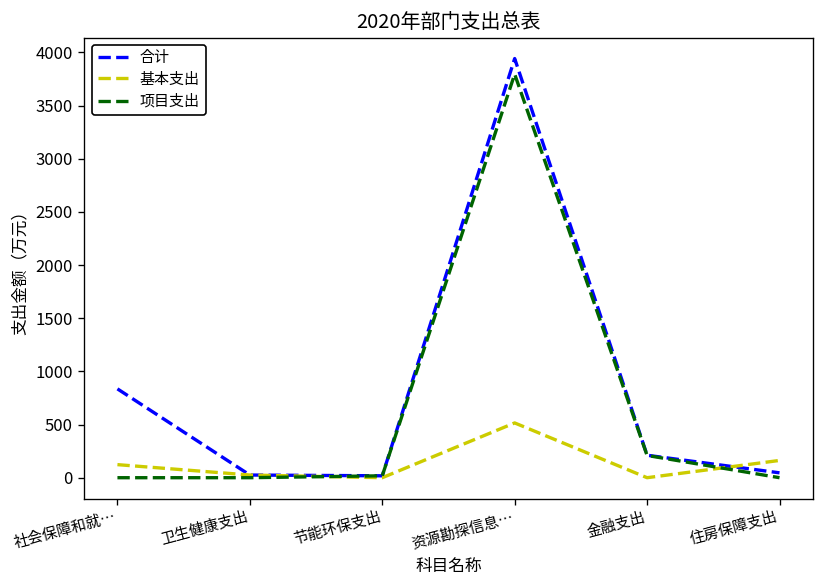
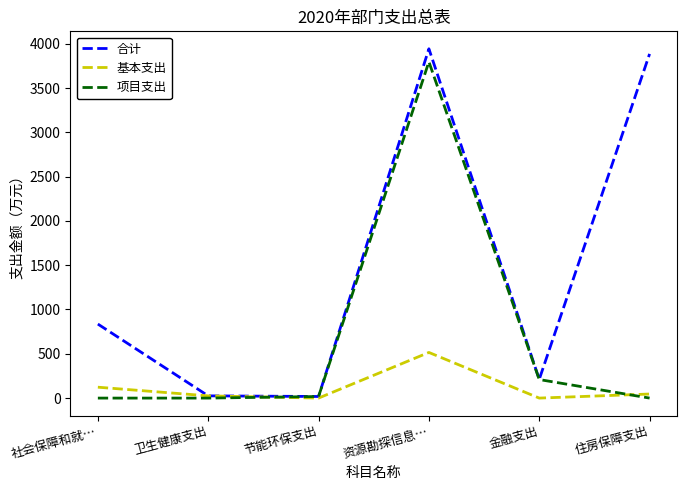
  {
    "合计": {
      "社会保障和就…": 800,
      "资源勘探信息…": 3900,
-     "住房保障支出": 0
+     "住房保障支出": 3900
    },
    "基本支出": {
      "社会保障和就…": 100,
      "资源勘探信息…": 500,
      "金融支出": 0,
-     "住房保障支出": 200
+     "住房保障支出": 0
    },
    "项目支出": {
      "社会保障和就…": 0,
      "资源勘探信息…": 3800,
      "住房保障支出": 0
    }
  }
